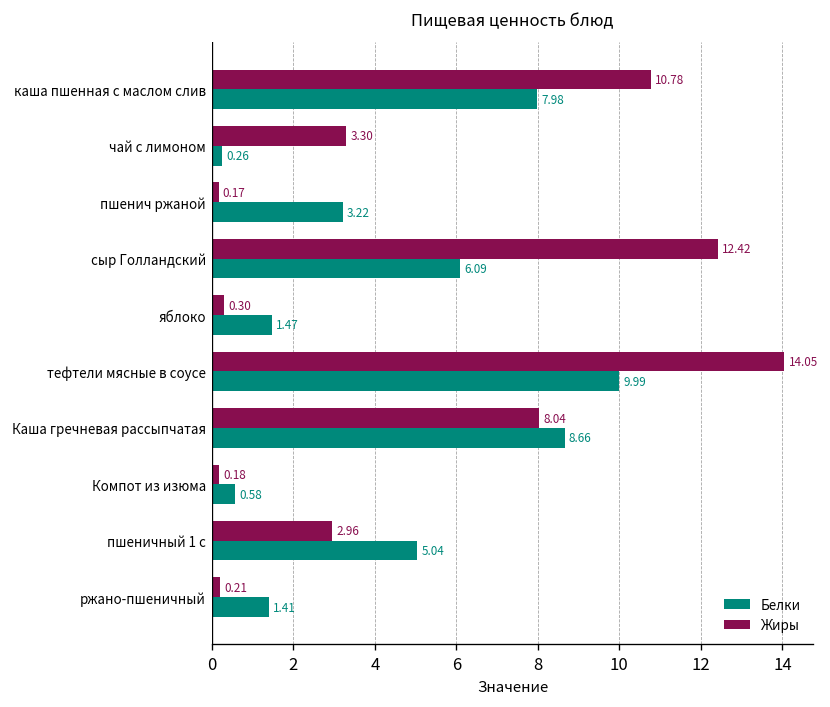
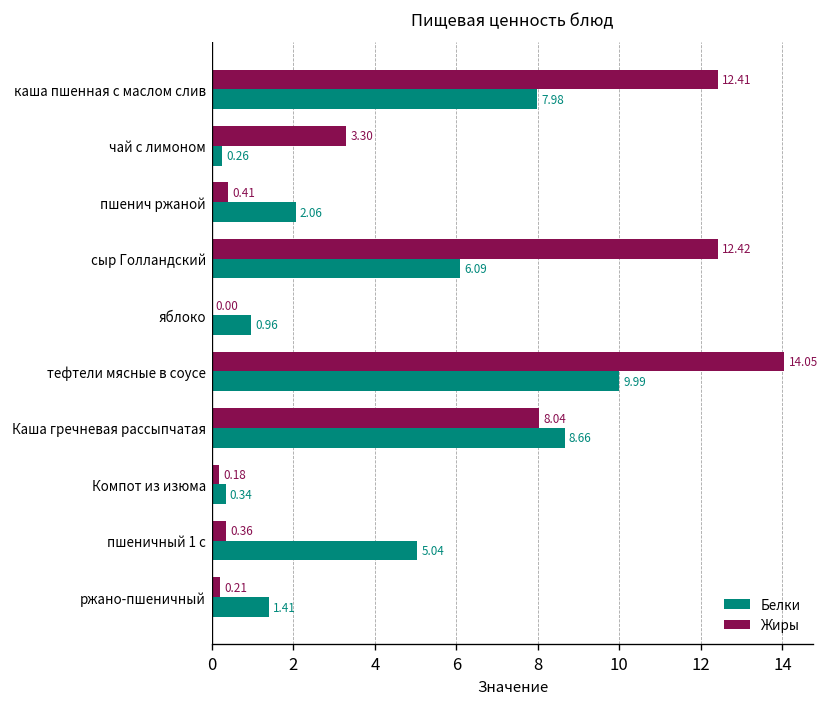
  {
    "Белки": {
      "каша пшенная с маслом слив": 7.98,
      "чай с лимоном": 0.26,
-     "пшенич ржаной": 3.22,
+     "пшенич ржаной": 2.06,
      "сыр Голландский": 6.09,
-     "яблоко": 1.47,
+     "яблоко": 0.96,
      "тефтели мясные в соусе": 9.99,
      "Каша гречневая рассыпчатая": 8.66,
-     "Компот из изюма": 0.58,
+     "Компот из изюма": 0.34,
      "пшеничный 1 с": 5.04,
      "ржано-пшеничный": 1.41
    },
    "Жиры": {
-     "каша пшенная с маслом слив": 10.78,
+     "каша пшенная с маслом слив": 12.41,
      "чай с лимоном": 3.30,
-     "пшенич ржаной": 0.17,
+     "пшенич ржаной": 0.41,
      "сыр Голландский": 12.42,
-     "яблоко": 0.30,
+     "яблоко": 0.00,
      "тефтели мясные в соусе": 14.05,
      "Каша гречневая рассыпчатая": 8.04,
      "Компот из изюма": 0.18,
-     "пшеничный 1 с": 2.96,
+     "пшеничный 1 с": 0.36,
      "ржано-пшеничный": 0.21
    }
  }
